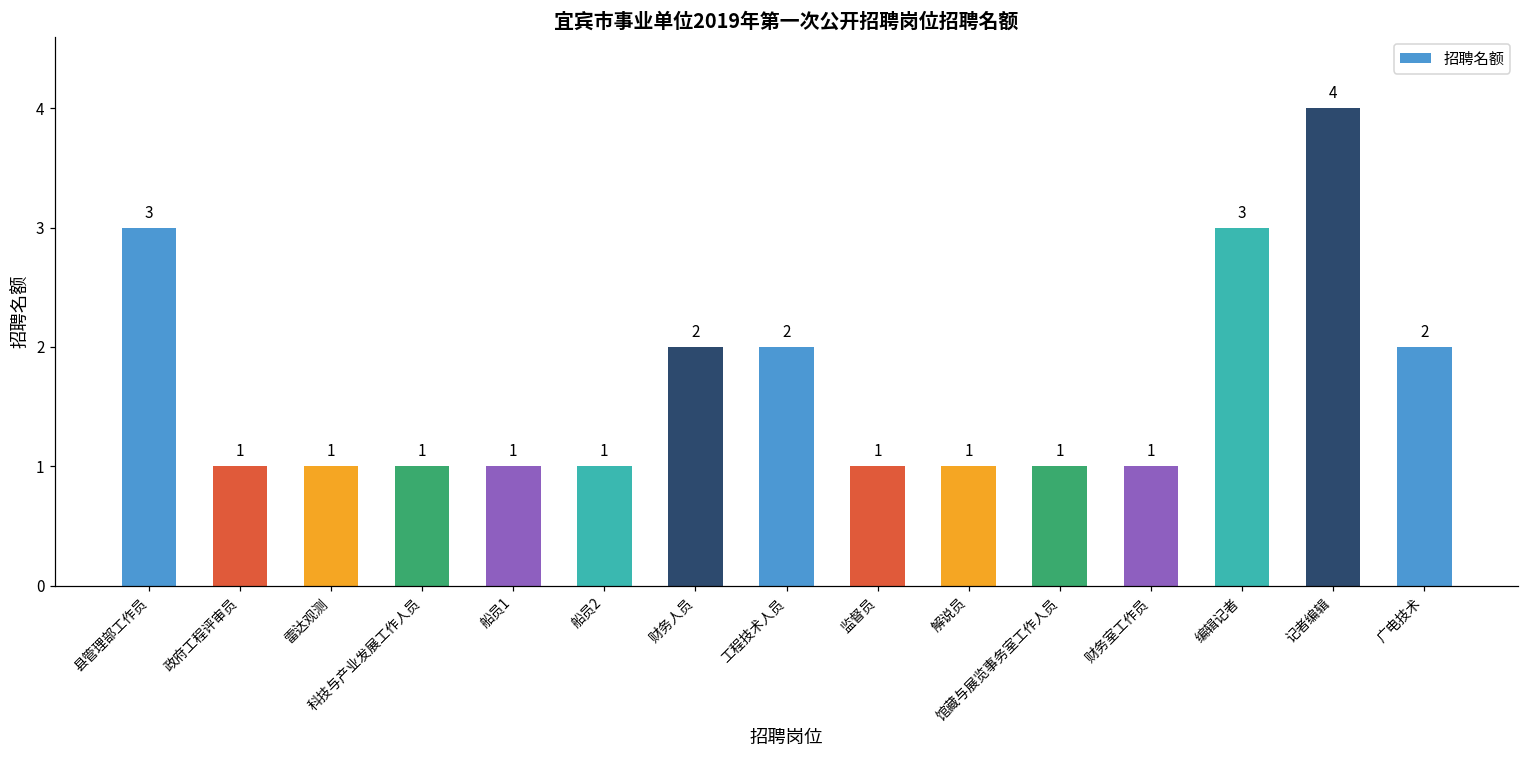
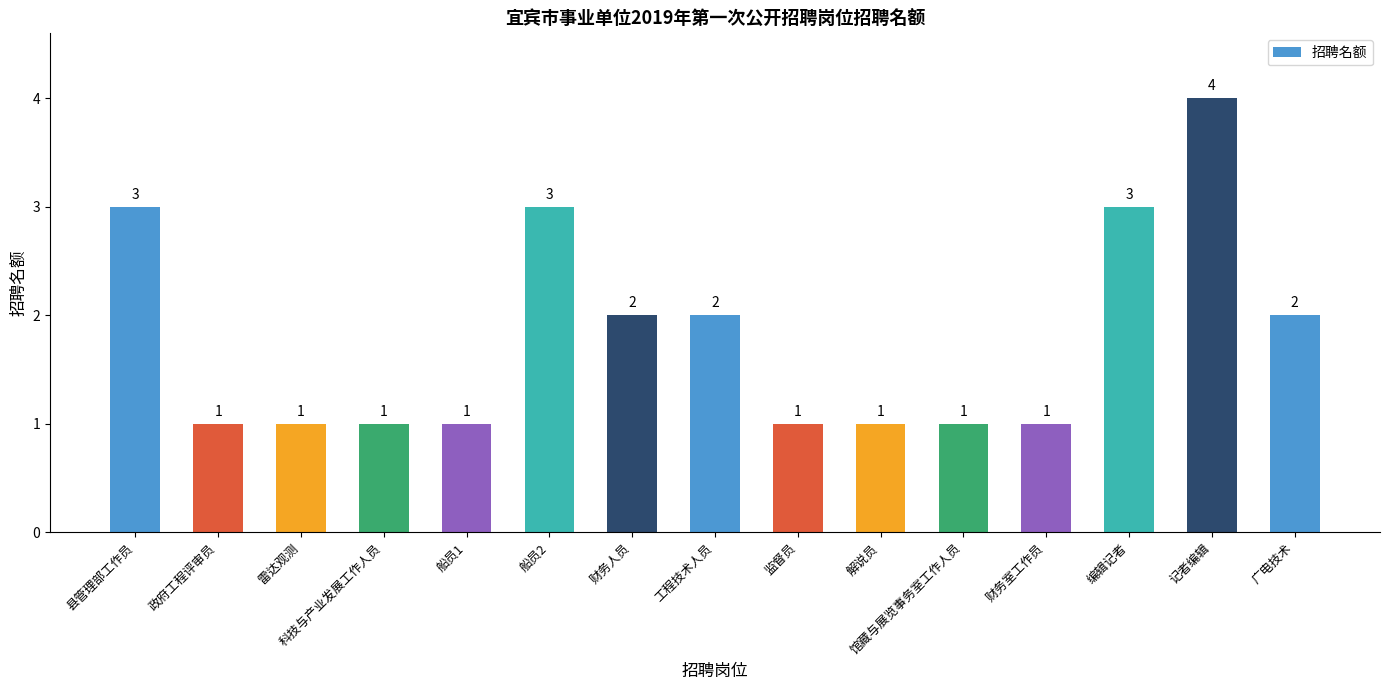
  {
    "县管理部工作员": 3,
    "政府工程评审员": 1,
    "雷达观测": 1,
    "科技与产业发展工作人员": 1,
    "船员1": 1,
-   "船员2": 1,
+   "船员2": 3,
    "财务人员": 2,
    "工程技术人员": 2,
    "监督员": 1,
    "解说员": 1,
    "馆藏与展览事务室工作人员": 1,
    "财务室工作员": 1,
    "编辑记者": 3,
    "记者编辑": 4,
    "广电技术": 2
  }
